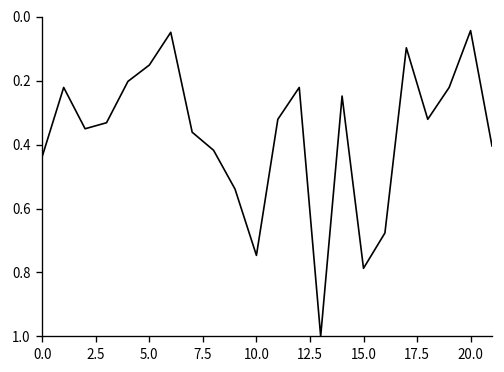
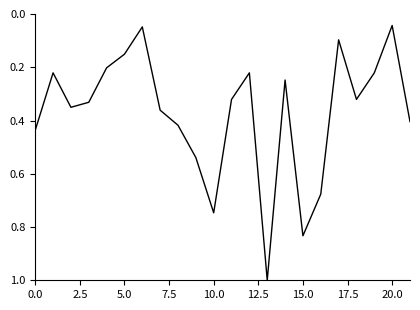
  {
    "0.0": 0.44,
    "5.0": 0.15,
    "10.0": 0.75,
-   "15.0": 0.79,
+   "15.0": 0.83,
    "20.0": 0.04
  }
